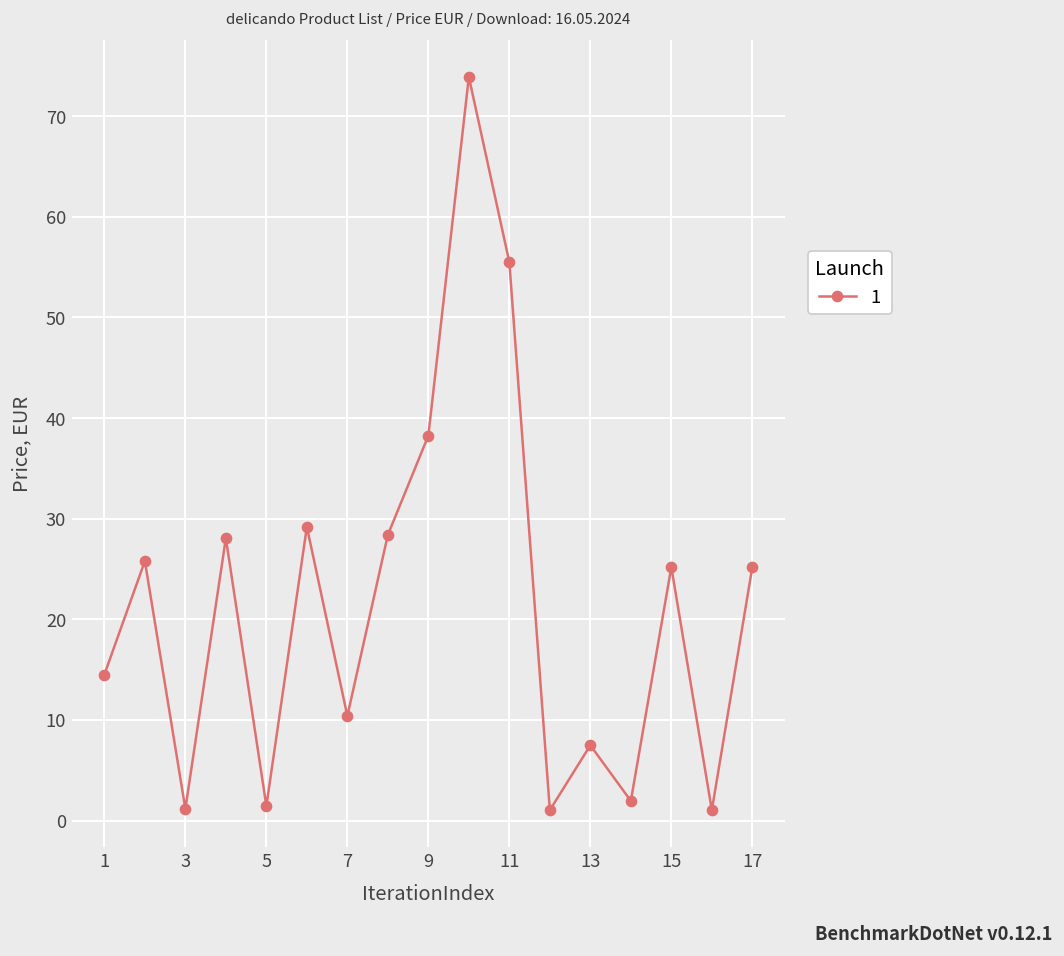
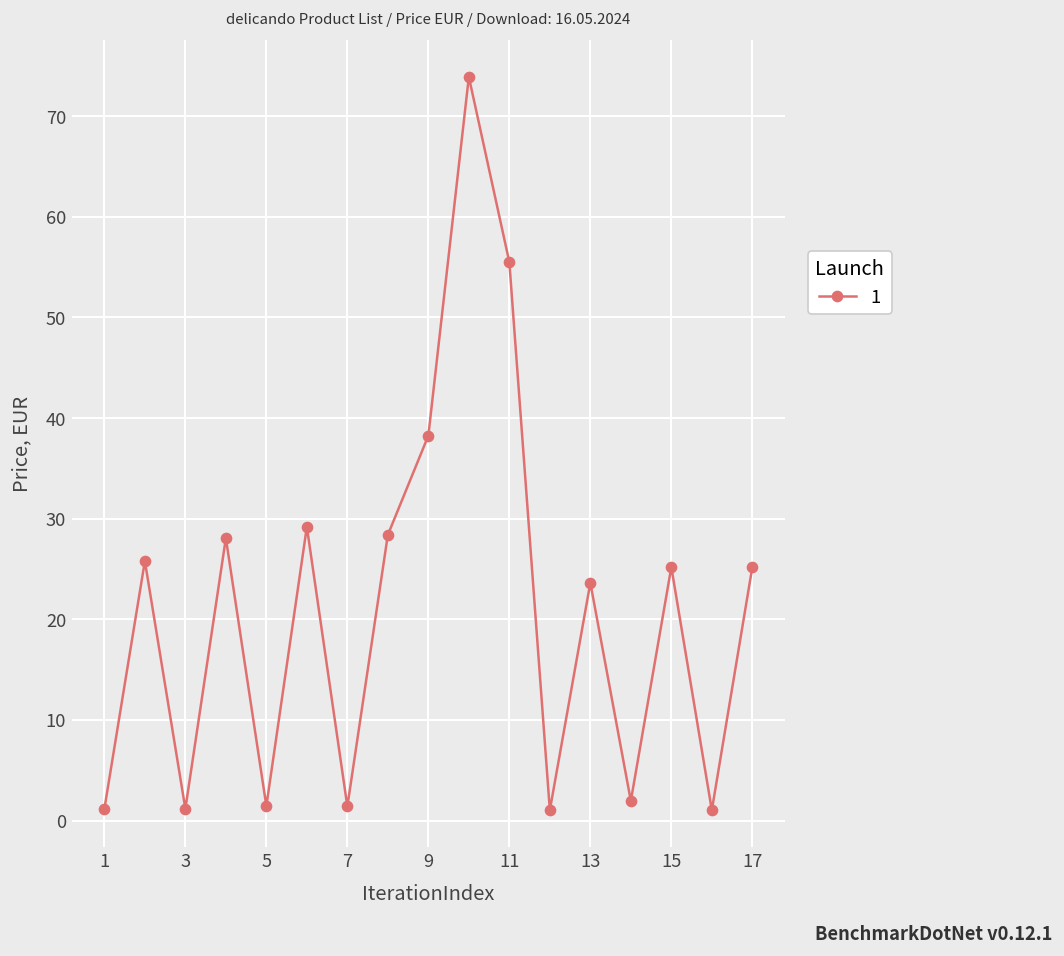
  {
-   "1": 15,
+   "1": 1,
    "3": 1,
    "5": 1,
-   "7": 10,
+   "7": 1,
    "9": 38,
    "11": 56,
-   "13": 8,
+   "13": 24,
    "15": 25,
    "17": 25
  }
